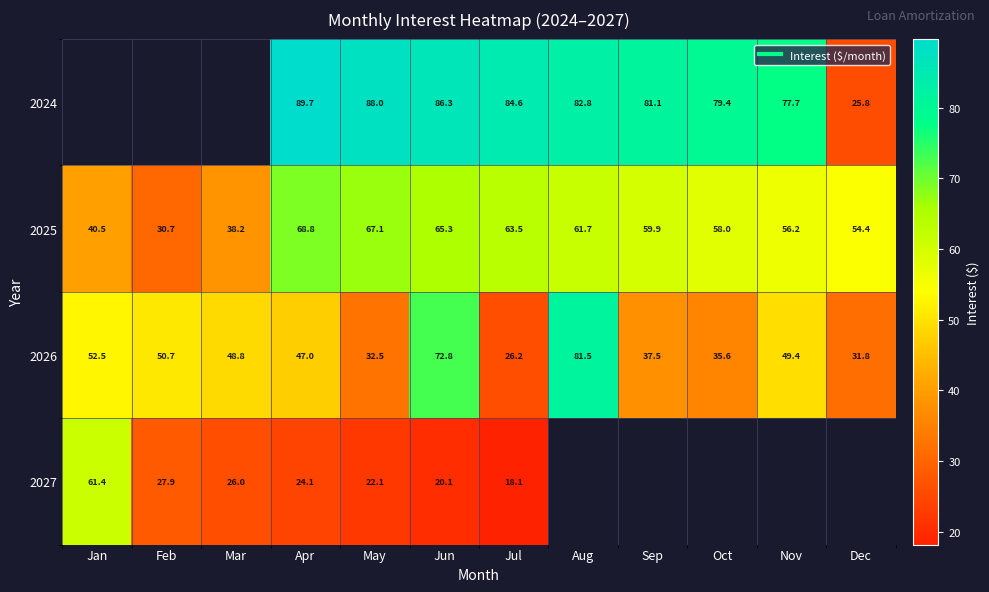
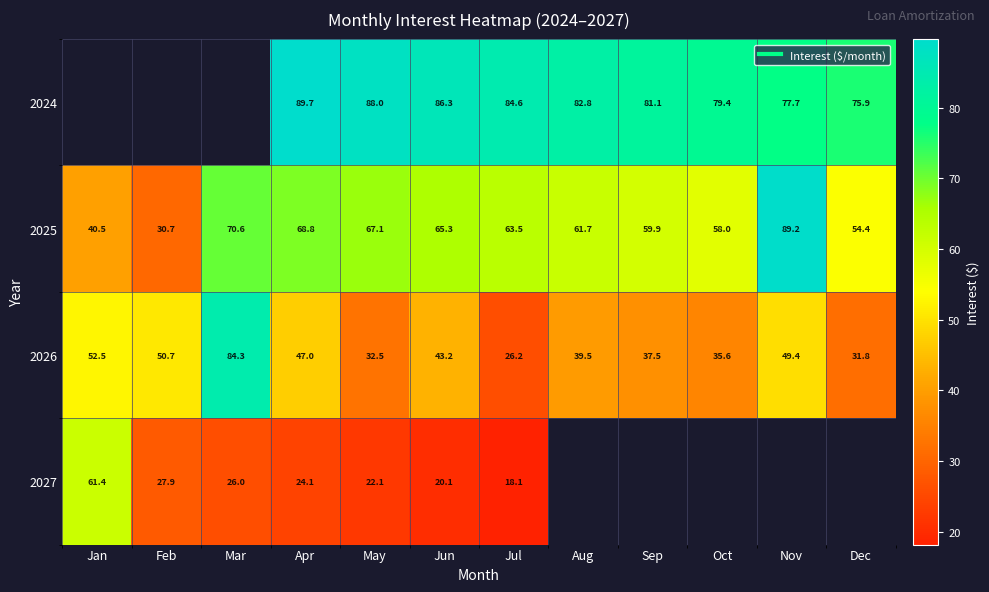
  {
    "2024": {
      "Apr": 89.7,
      "May": 88.0,
      "Jun": 86.3,
      "Jul": 84.6,
      "Aug": 82.8,
      "Sep": 81.1,
      "Oct": 79.4,
      "Nov": 77.7,
-     "Dec": 25.8
+     "Dec": 75.9
    },
    "2025": {
      "Jan": 40.5,
      "Feb": 30.7,
-     "Mar": 38.2,
+     "Mar": 70.6,
      "Apr": 68.8,
      "May": 67.1,
      "Jun": 65.3,
      "Jul": 63.5,
      "Aug": 61.7,
      "Sep": 59.9,
      "Oct": 58.0,
-     "Nov": 56.2,
+     "Nov": 89.2,
      "Dec": 54.4
    },
    "2026": {
      "Jan": 52.5,
      "Feb": 50.7,
-     "Mar": 48.8,
+     "Mar": 84.3,
      "Apr": 47.0,
      "May": 32.5,
-     "Jun": 72.8,
+     "Jun": 43.2,
      "Jul": 26.2,
-     "Aug": 81.5,
+     "Aug": 39.5,
      "Sep": 37.5,
      "Oct": 35.6,
      "Nov": 49.4,
      "Dec": 31.8
    },
    "2027": {
      "Jan": 61.4,
      "Feb": 27.9,
      "Mar": 26.0,
      "Apr": 24.1,
      "May": 22.1,
      "Jun": 20.1,
      "Jul": 18.1
    }
  }
